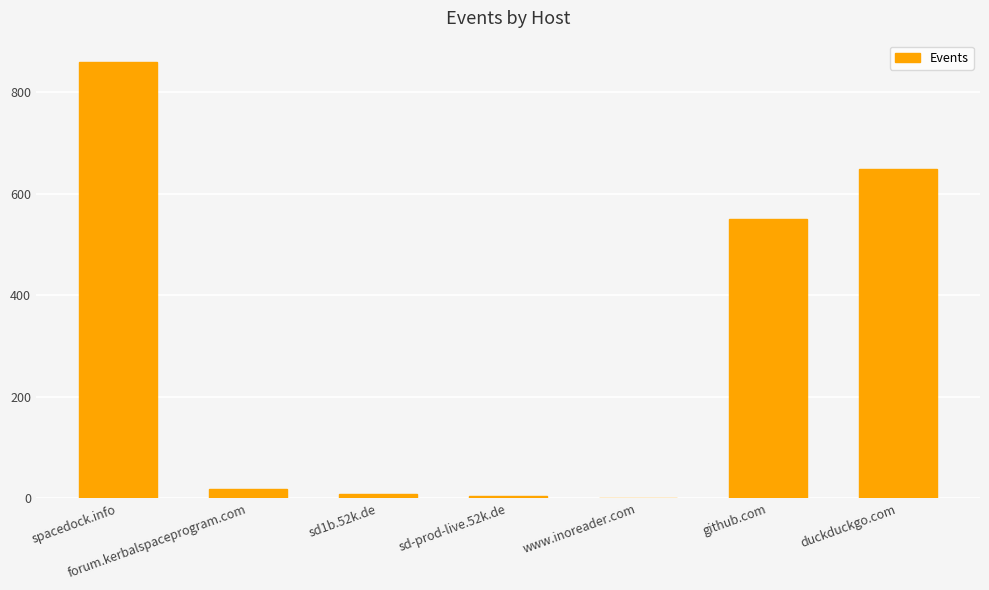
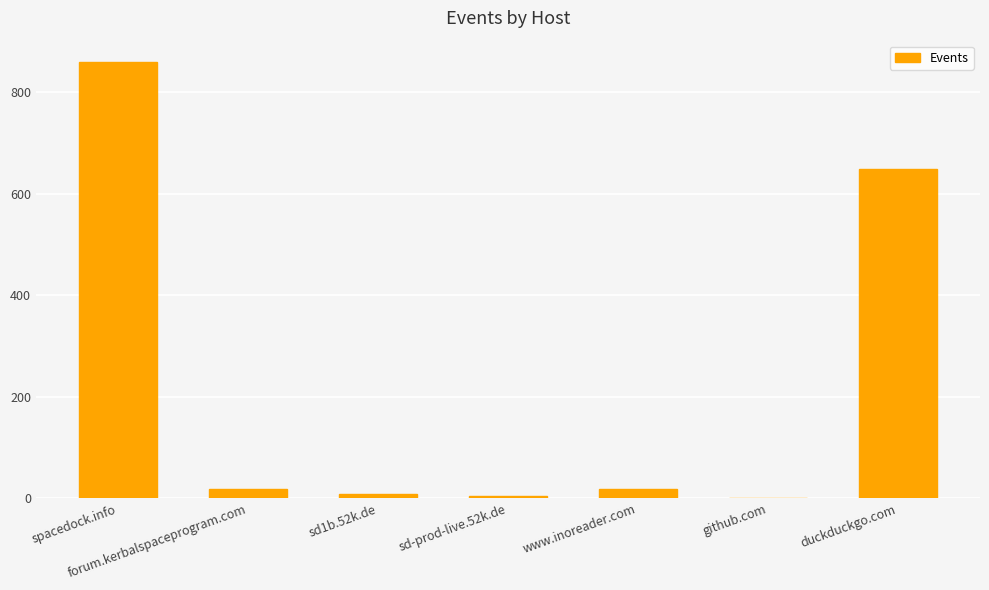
  {
    "spacedock.info": 860,
    "forum.kerbalspaceprogram.com": 20,
    "sd1b.52k.de": 10,
    "sd-prod-live.52k.de": 10,
-   "www.inoreader.com": 0,
-   "github.com": 550,
+   "www.inoreader.com": 20,
+   "github.com": 0,
    "duckduckgo.com": 650
  }
